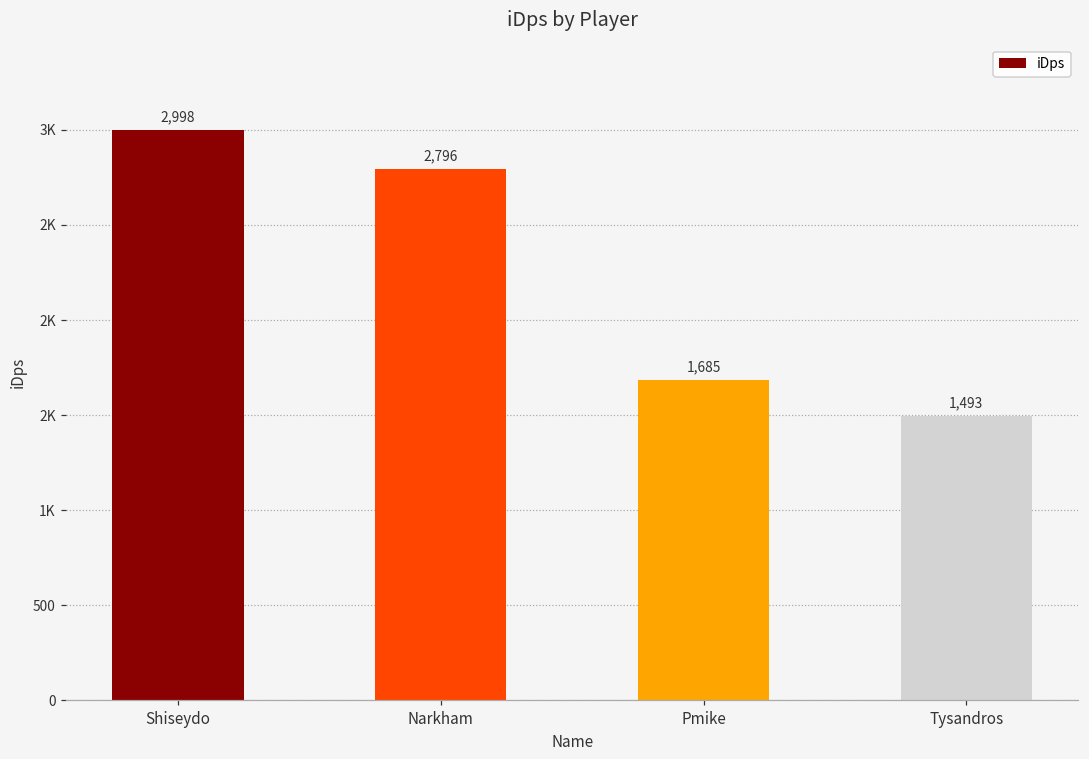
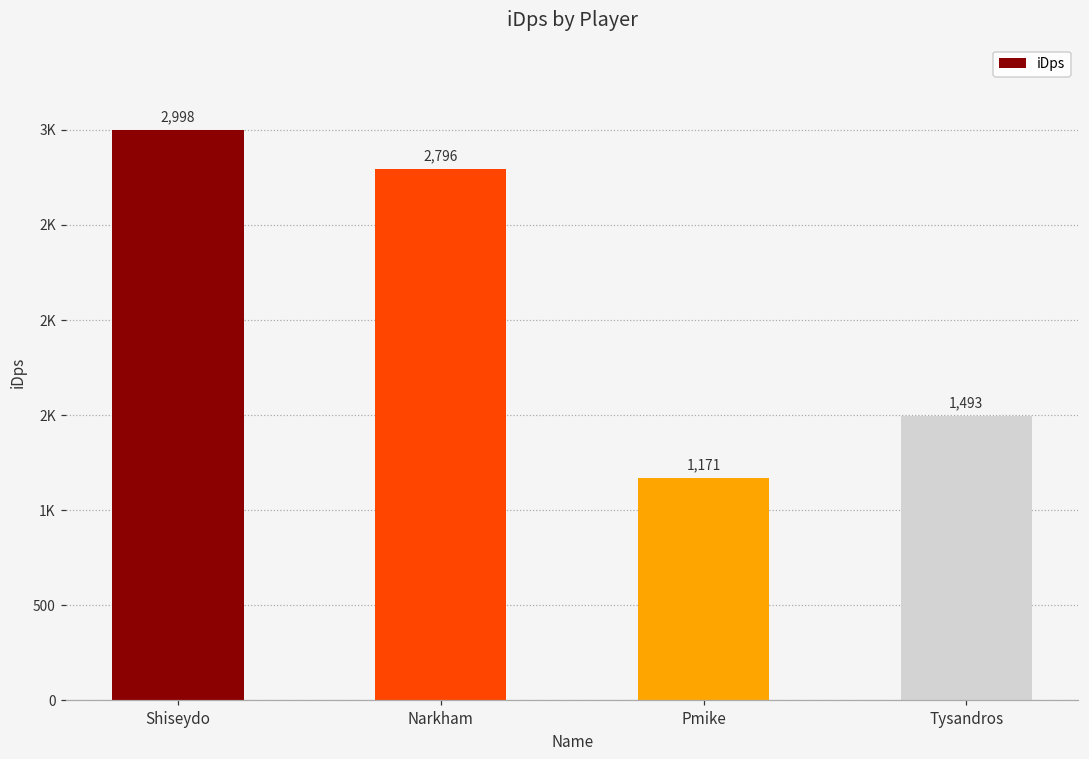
  {
    "Shiseydo": "2,998",
    "Narkham": "2,796",
-   "Pmike": "1,685",
+   "Pmike": "1,171",
    "Tysandros": "1,493"
  }
